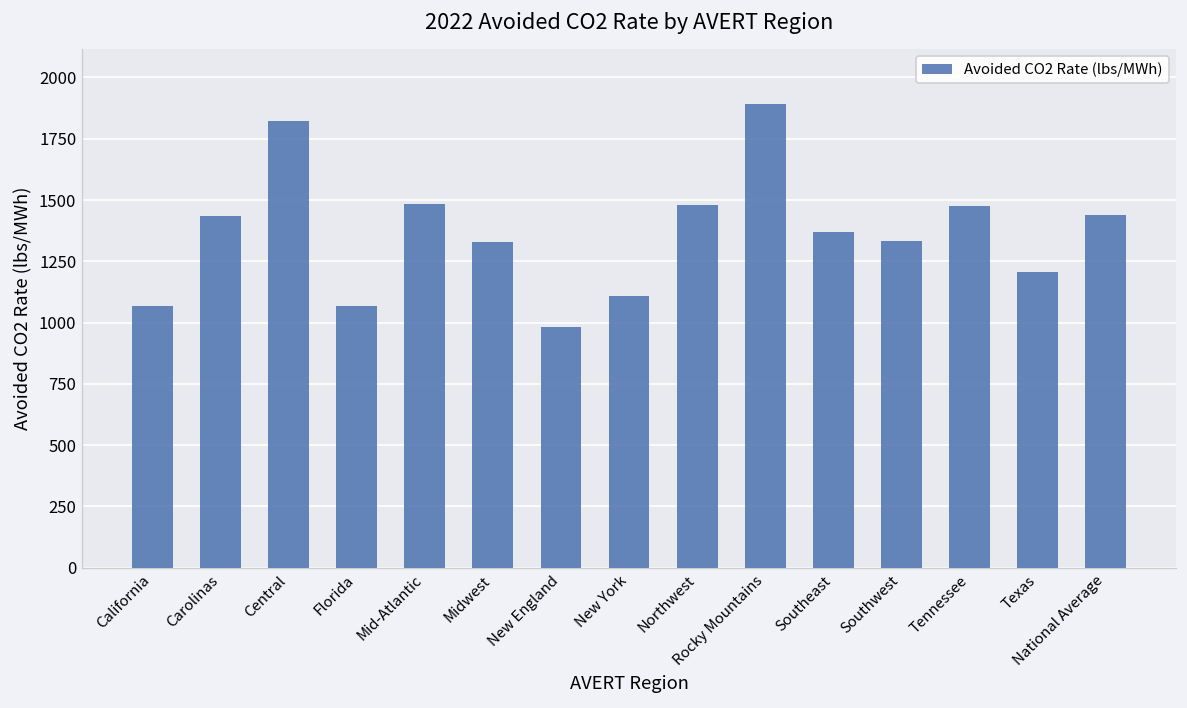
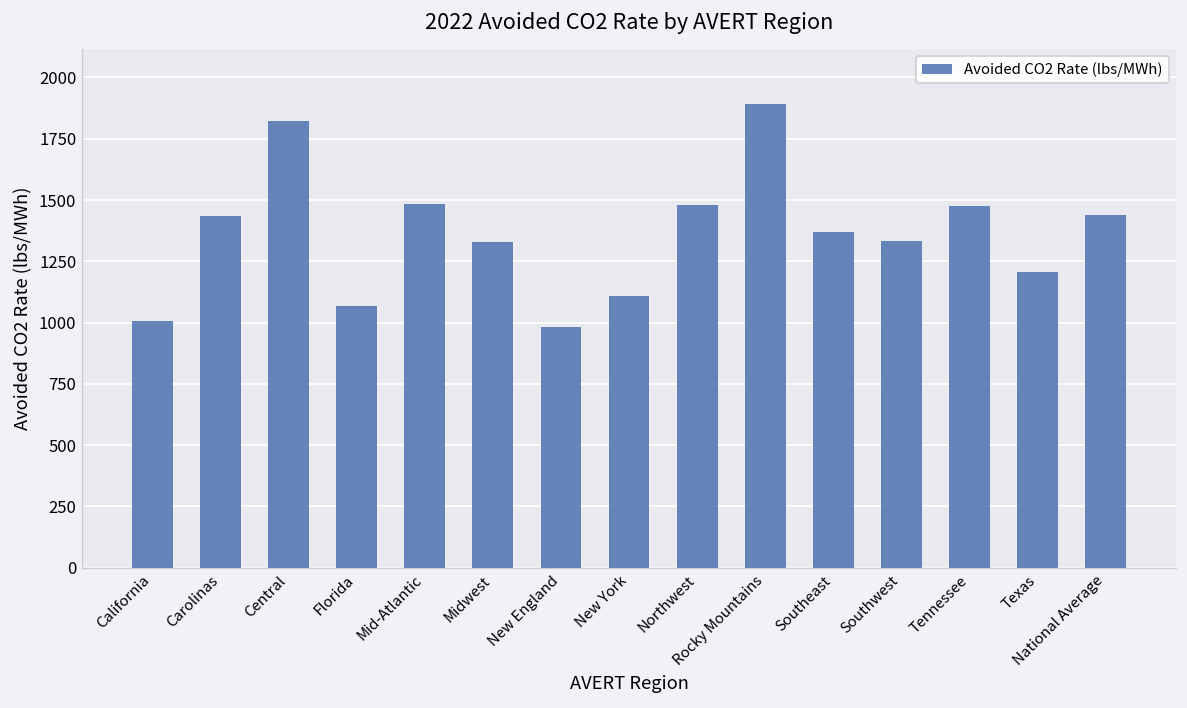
  {
-   "California": 1070,
+   "California": 1010,
    "Carolinas": 1430,
    "Central": 1820,
    "Florida": 1070,
    "Mid-Atlantic": 1480,
    "Midwest": 1330,
    "New England": 980,
    "New York": 1110,
    "Northwest": 1480,
    "Rocky Mountains": 1890,
    "Southeast": 1370,
    "Southwest": 1330,
    "Tennessee": 1470,
    "Texas": 1210,
    "National Average": 1440
  }
